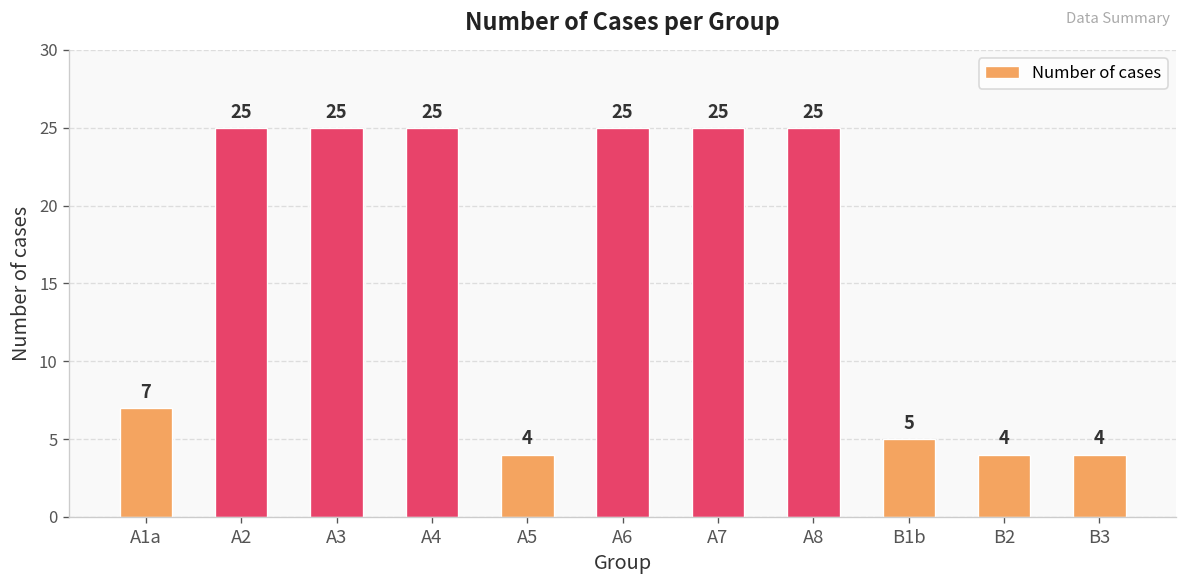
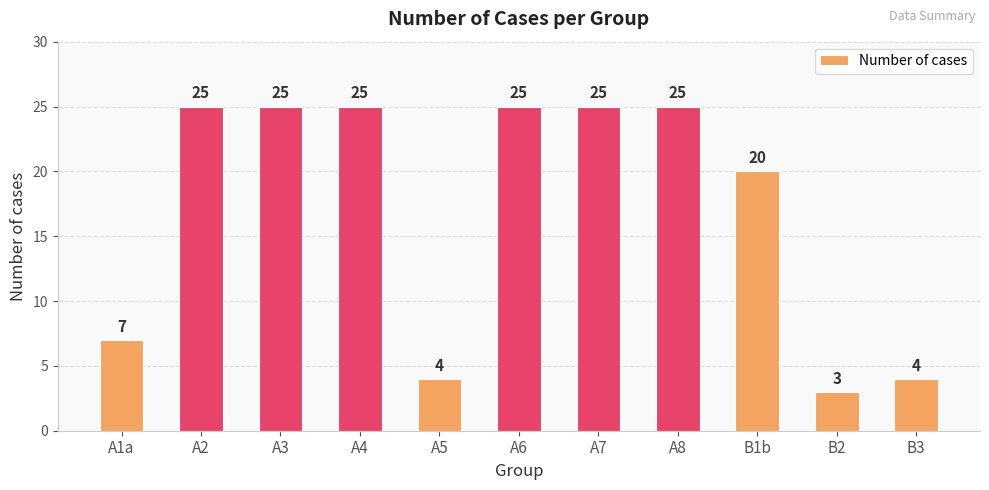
  {
    "A1a": 7,
    "A2": 25,
    "A3": 25,
    "A4": 25,
    "A5": 4,
    "A6": 25,
    "A7": 25,
    "A8": 25,
-   "B1b": 5,
-   "B2": 4,
+   "B1b": 20,
+   "B2": 3,
    "B3": 4
  }
